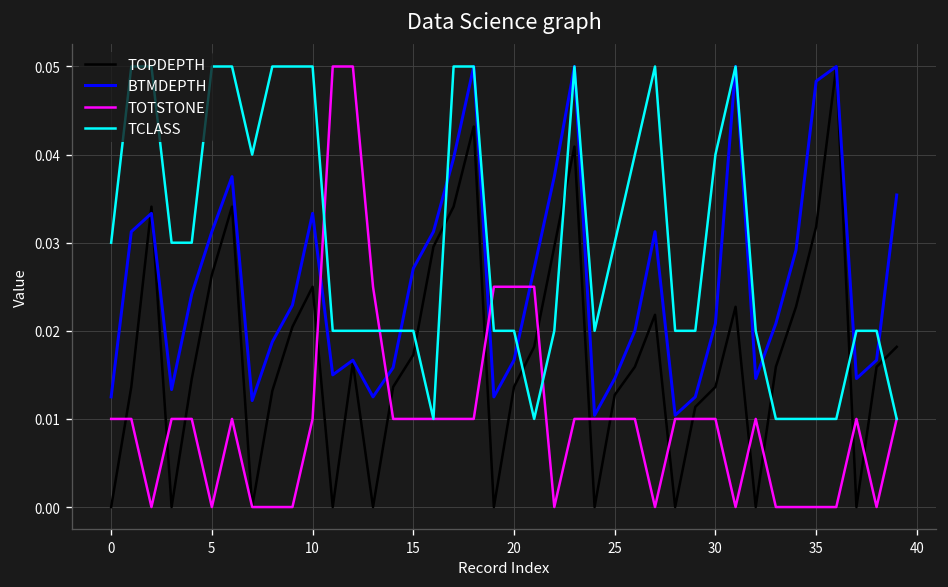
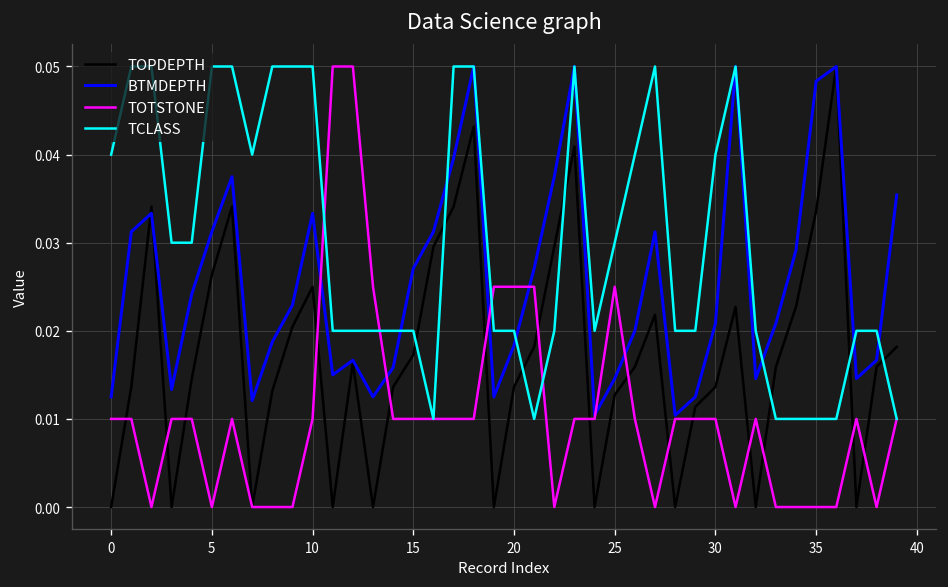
  {
    "TOPDEPTH": {
      "0": 0.000,
      "5": 0.026,
      "10": 0.025,
      "15": 0.017,
      "20": 0.014,
      "25": 0.013,
      "30": 0.014,
-     "35": 0.032
+     "35": 0.034
    },
    "BTMDEPTH": {
      "0": 0.013,
      "5": 0.031,
      "10": 0.033,
      "15": 0.027,
-     "20": 0.017,
+     "20": 0.018,
      "25": 0.015,
      "30": 0.021,
      "35": 0.048
    },
    "TOTSTONE": {
      "0": 0.010,
      "5": 0.000,
      "10": 0.010,
      "15": 0.010,
      "20": 0.025,
-     "25": 0.010,
+     "25": 0.025,
      "30": 0.010,
      "35": 0.000
    },
    "TCLASS": {
-     "0": 0.030,
+     "0": 0.040,
      "10": 0.050,
      "15": 0.020,
      "20": 0.020,
      "25": 0.030,
      "30": 0.040,
      "35": 0.010
    }
  }
